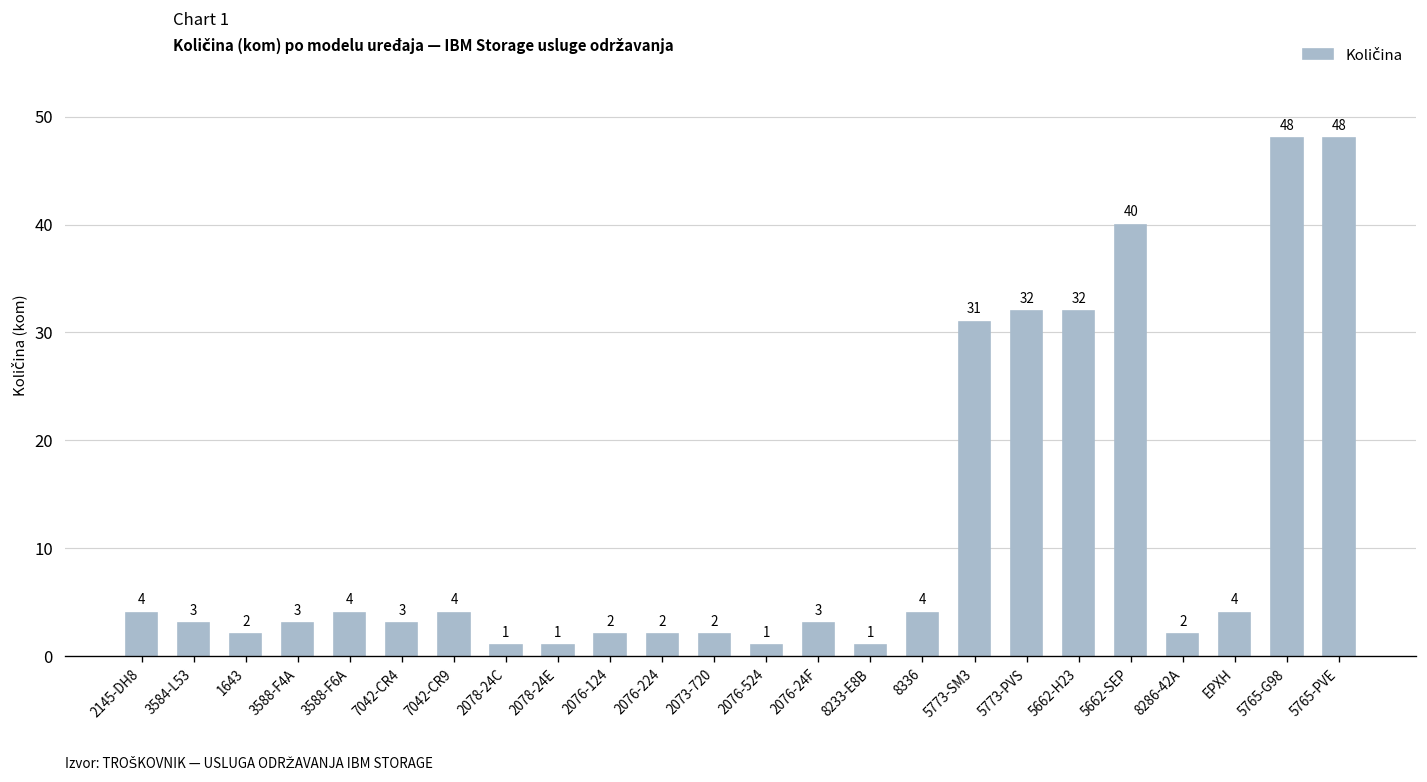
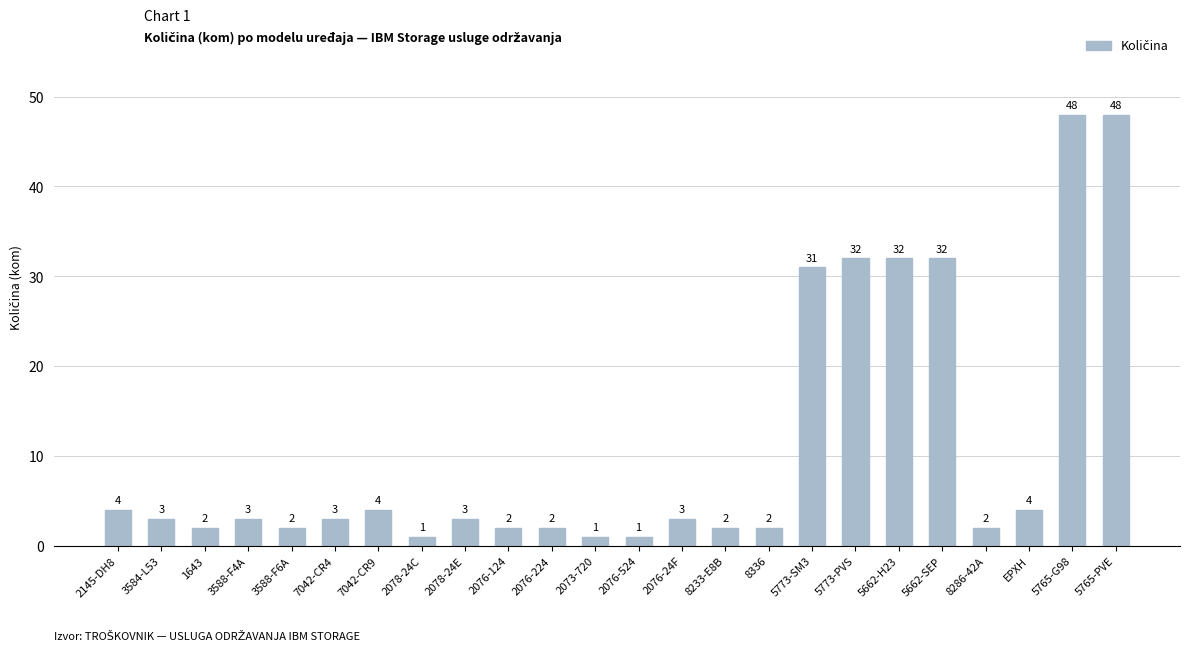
  {
    "2145-DH8": 4,
    "3584-L53": 3,
    "1643": 2,
    "3588-F4A": 3,
-   "3588-F6A": 4,
+   "3588-F6A": 2,
    "7042-CR4": 3,
    "7042-CR9": 4,
    "2078-24C": 1,
-   "2078-24E": 1,
+   "2078-24E": 3,
    "2076-124": 2,
    "2076-224": 2,
-   "2073-720": 2,
+   "2073-720": 1,
    "2076-524": 1,
    "2076-24F": 3,
-   "8233-E8B": 1,
-   "8336": 4,
+   "8233-E8B": 2,
+   "8336": 2,
    "5773-SM3": 31,
    "5773-PVS": 32,
    "5662-H23": 32,
-   "5662-SEP": 40,
+   "5662-SEP": 32,
    "8286-42A": 2,
    "EPXH": 4,
    "5765-G98": 48,
    "5765-PVE": 48
  }
